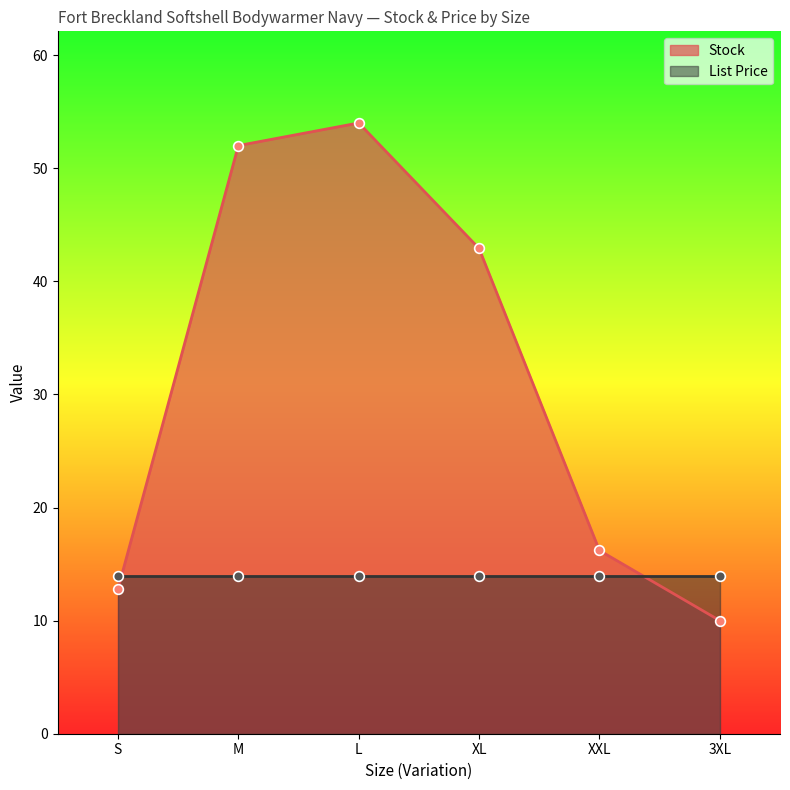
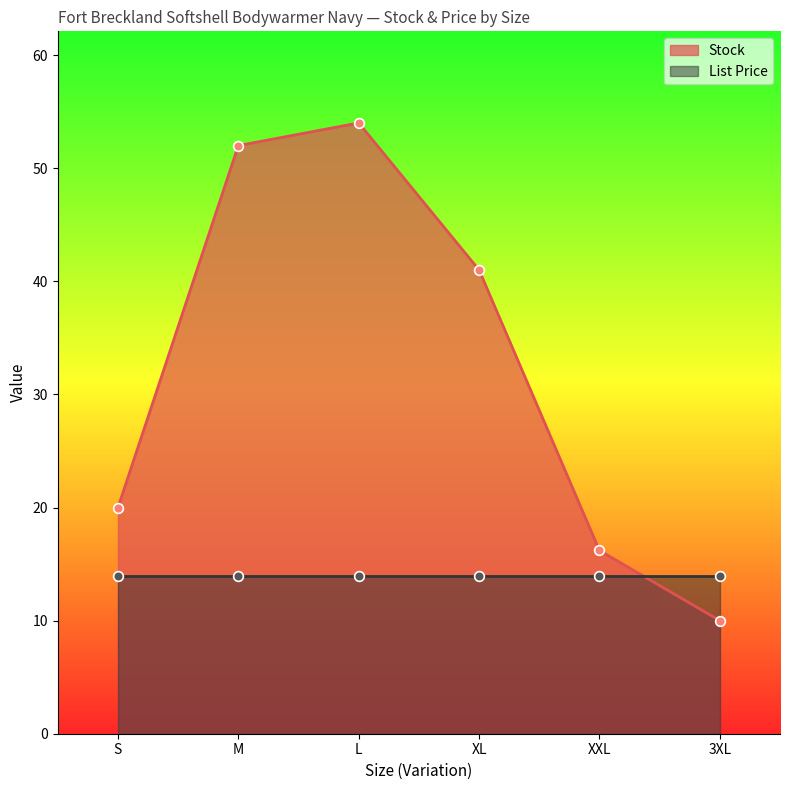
  {
    "Stock": {
-     "S": 12.8,
+     "S": 20.0,
      "M": 52.0,
      "L": 54.0,
-     "XL": 42.9,
+     "XL": 41.0,
      "XXL": 16.2,
      "3XL": 10.0
    },
    "List Price": {
      "S": 14.0,
      "M": 14.0,
      "L": 14.0,
      "XL": 14.0,
      "XXL": 14.0,
      "3XL": 14.0
    }
  }
